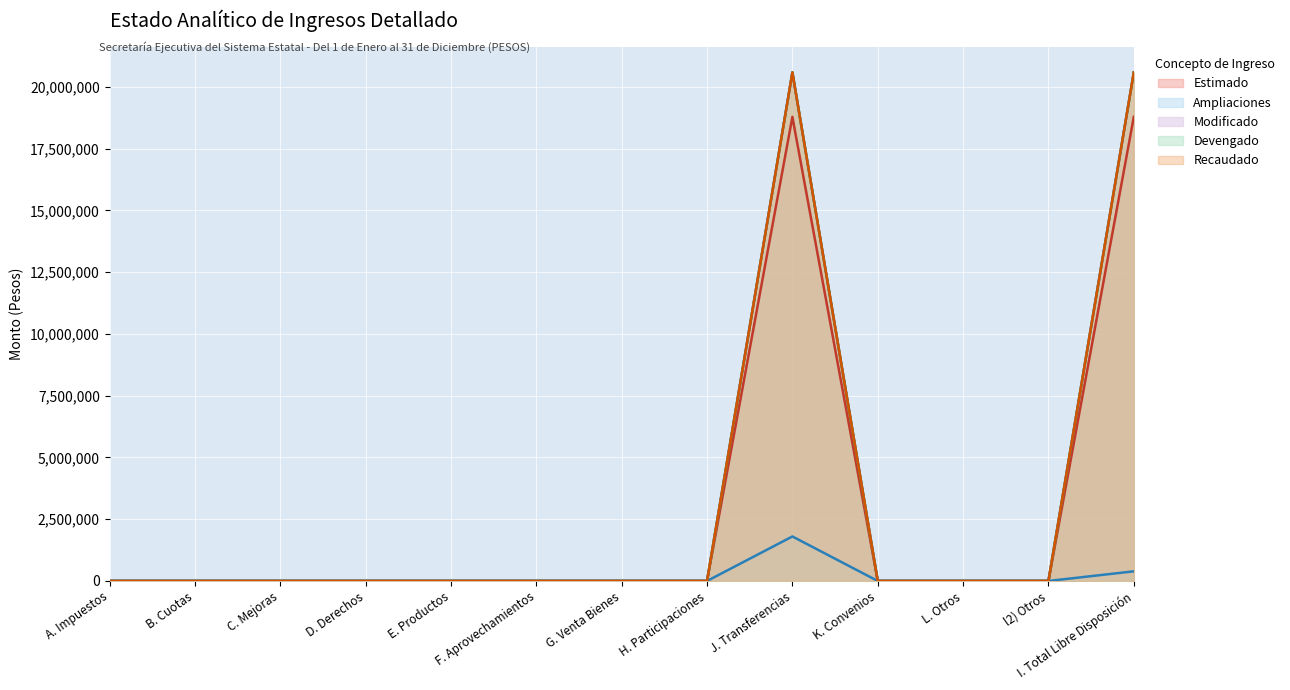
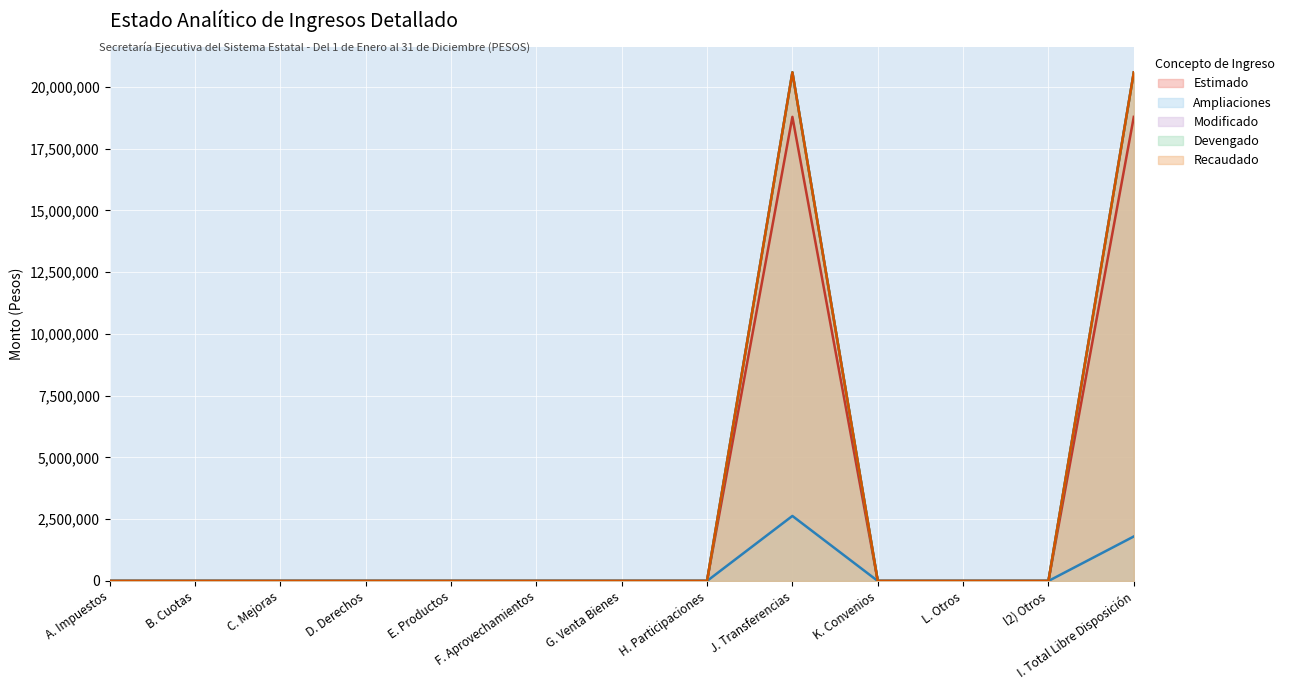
  {
    "Ampliaciones": {
-     "J. Transferencias": "1,800,000",
-     "I. Total Libre Disposición": "400,000"
+     "J. Transferencias": "2,600,000",
+     "I. Total Libre Disposición": "1,800,000"
    }
  }
